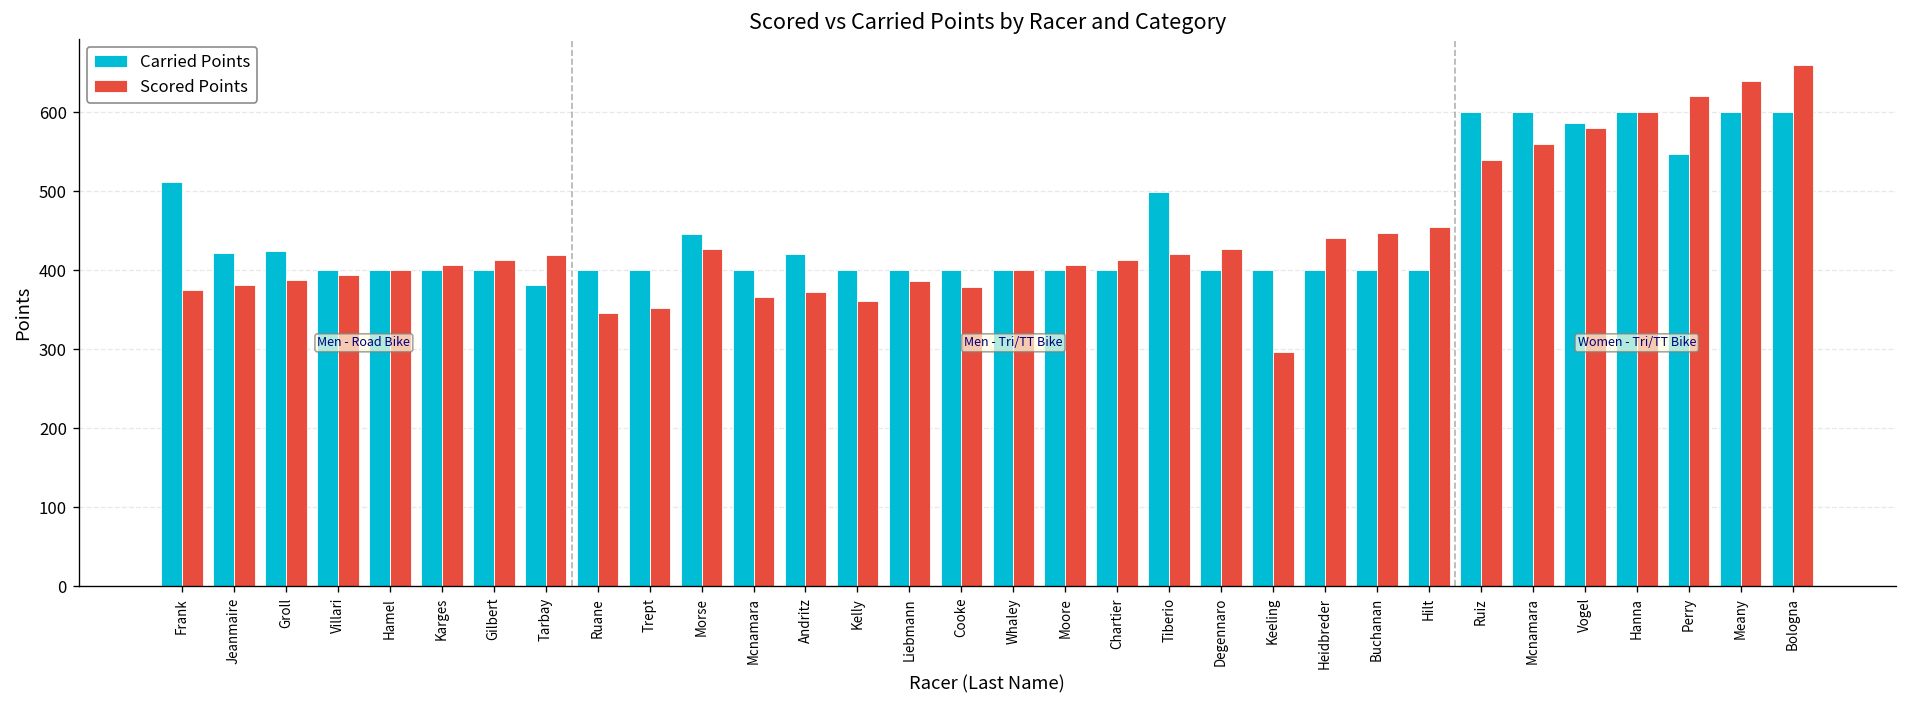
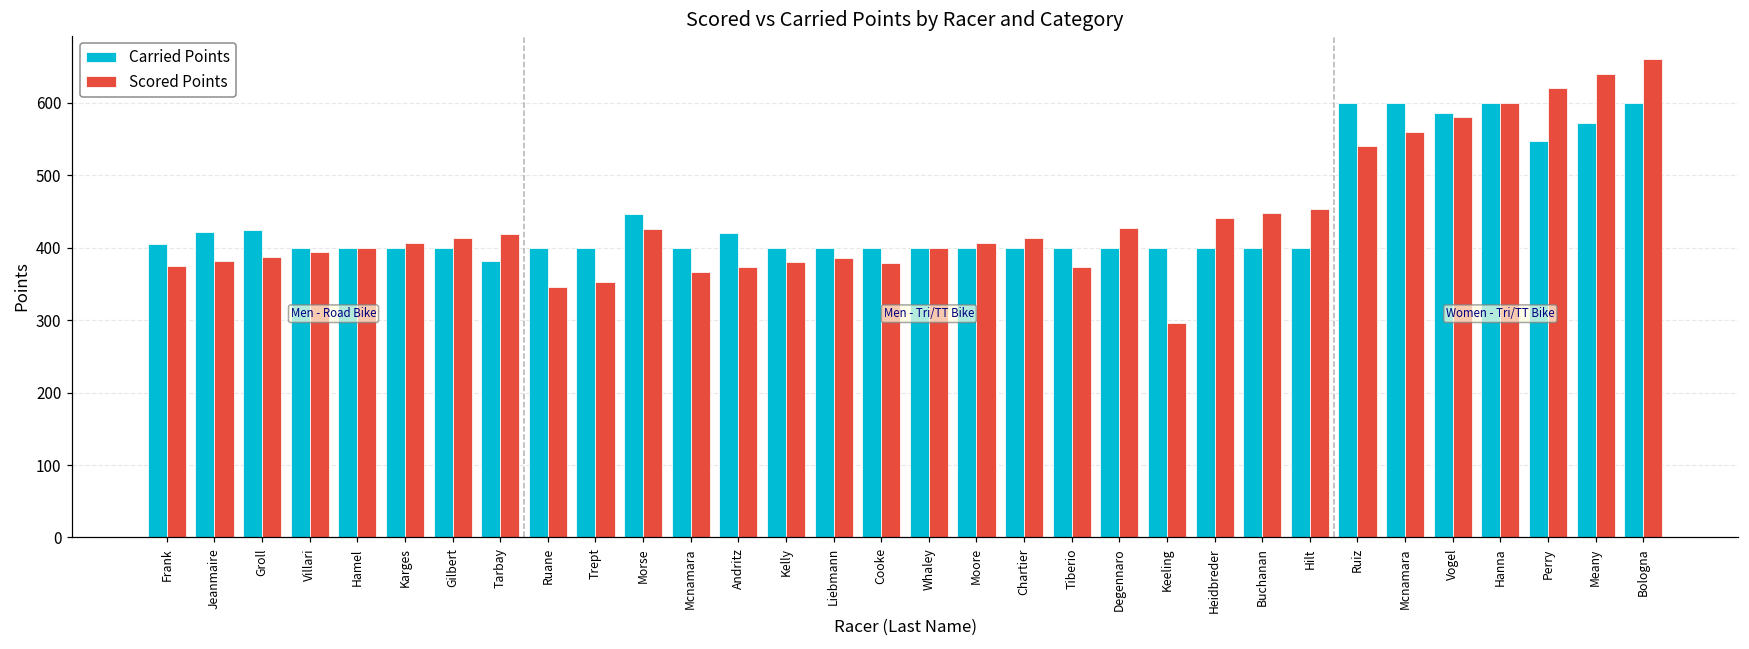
  {
    "Carried Points": {
-     "Frank": 510,
+     "Frank": 400,
      "Jeanmaire": 420,
      "Groll": 420,
      "Villari": 400,
      "Hamel": 400,
      "Karges": 400,
      "Gilbert": 400,
      "Tarbay": 380,
      "Ruane": 400,
      "Trept": 400,
      "Morse": 450,
      "Andritz": 420,
      "Kelly": 400,
      "Liebmann": 400,
      "Cooke": 400,
      "Whaley": 400,
      "Moore": 400,
      "Chartier": 400,
-     "Tiberio": 500,
+     "Tiberio": 400,
      "Degennaro": 400,
      "Keeling": 400,
      "Heidbreder": 400,
      "Buchanan": 400,
      "Hilt": 400,
      "Ruiz": 600,
      "Vogel": 590,
      "Hanna": 600,
      "Perry": 550,
-     "Meany": 600,
+     "Meany": 570,
      "Bologna": 600
    },
    "Scored Points": {
      "Frank": 380,
      "Jeanmaire": 380,
      "Groll": 390,
      "Villari": 390,
      "Hamel": 400,
      "Karges": 410,
      "Gilbert": 410,
      "Tarbay": 420,
      "Ruane": 350,
      "Trept": 350,
      "Morse": 430,
      "Andritz": 370,
-     "Kelly": 360,
+     "Kelly": 380,
      "Liebmann": 390,
      "Cooke": 380,
      "Whaley": 400,
      "Moore": 410,
      "Chartier": 410,
-     "Tiberio": 420,
+     "Tiberio": 370,
      "Degennaro": 430,
      "Keeling": 300,
      "Heidbreder": 440,
      "Buchanan": 450,
      "Hilt": 450,
      "Ruiz": 540,
      "Vogel": 580,
      "Hanna": 600,
      "Perry": 620,
      "Meany": 640,
      "Bologna": 660
    }
  }
